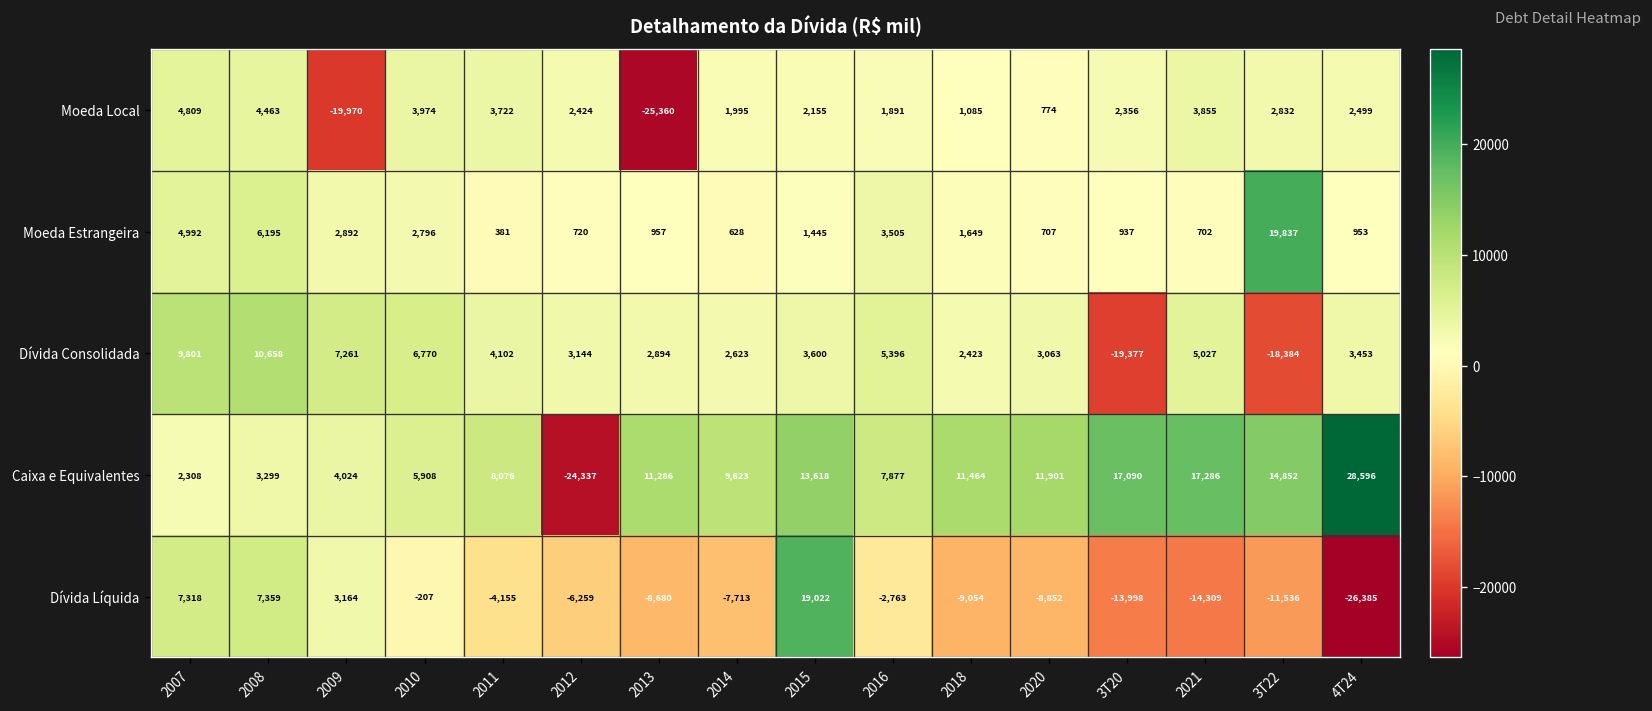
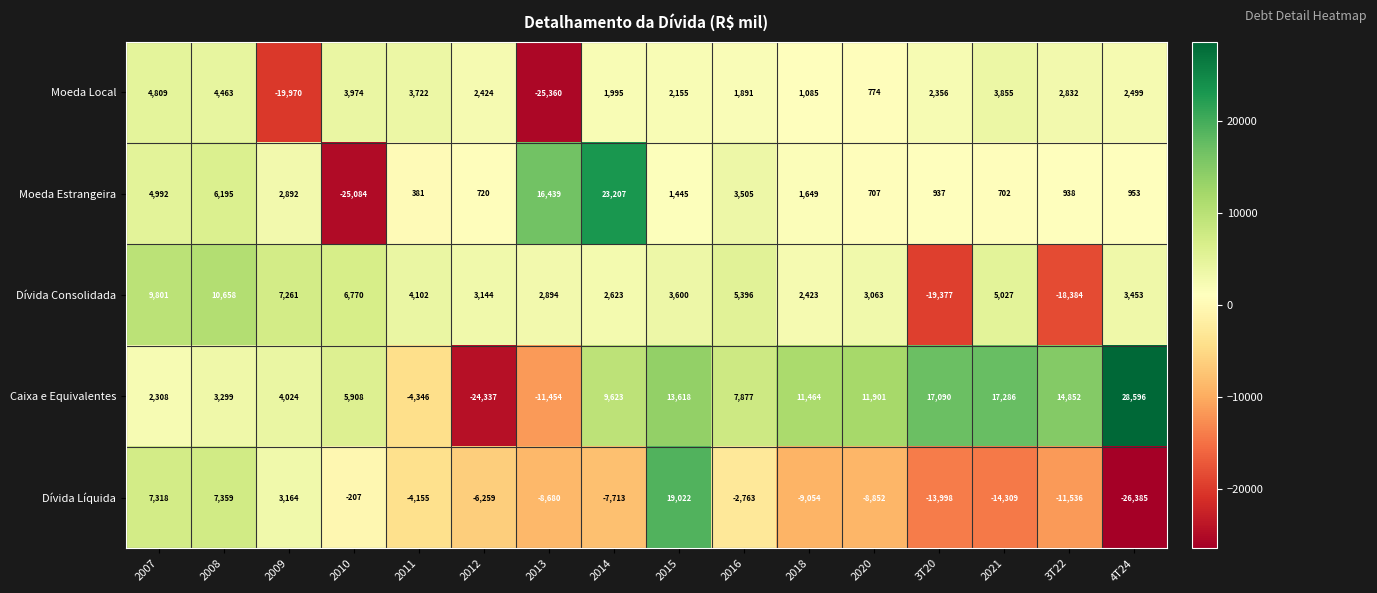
  {
    "Moeda Local": {
      "2007": "4,809",
      "2008": "4,463",
      "2009": "-19,970",
      "2010": "3,974",
      "2011": "3,722",
      "2012": "2,424",
      "2013": "-25,360",
      "2014": "1,995",
      "2015": "2,155",
      "2016": "1,891",
      "2018": "1,085",
      "2020": "774",
      "3T20": "2,356",
      "2021": "3,855",
      "3T22": "2,832",
      "4T24": "2,499"
    },
    "Moeda Estrangeira": {
      "2007": "4,992",
      "2008": "6,195",
      "2009": "2,892",
-     "2010": "2,796",
+     "2010": "-25,084",
      "2011": "381",
      "2012": "720",
-     "2013": "957",
-     "2014": "628",
+     "2013": "16,439",
+     "2014": "23,207",
      "2015": "1,445",
      "2016": "3,505",
      "2018": "1,649",
      "2020": "707",
      "3T20": "937",
      "2021": "702",
-     "3T22": "19,837",
+     "3T22": "938",
      "4T24": "953"
    },
    "Dívida Consolidada": {
      "2007": "9,801",
      "2008": "10,658",
      "2009": "7,261",
      "2010": "6,770",
      "2011": "4,102",
      "2012": "3,144",
      "2013": "2,894",
      "2014": "2,623",
      "2015": "3,600",
      "2016": "5,396",
      "2018": "2,423",
      "2020": "3,063",
      "3T20": "-19,377",
      "2021": "5,027",
      "3T22": "-18,384",
      "4T24": "3,453"
    },
    "Caixa e Equivalentes": {
      "2007": "2,308",
      "2008": "3,299",
      "2009": "4,024",
      "2010": "5,908",
-     "2011": "8,076",
+     "2011": "-4,346",
      "2012": "-24,337",
-     "2013": "11,286",
+     "2013": "-11,454",
      "2014": "9,623",
      "2015": "13,618",
      "2016": "7,877",
      "2018": "11,464",
      "2020": "11,901",
      "3T20": "17,090",
      "2021": "17,286",
      "3T22": "14,852",
      "4T24": "28,596"
    },
    "Dívida Líquida": {
      "2007": "7,318",
      "2008": "7,359",
      "2009": "3,164",
      "2010": "-207",
      "2011": "-4,155",
      "2012": "-6,259",
      "2013": "-8,680",
      "2014": "-7,713",
      "2015": "19,022",
      "2016": "-2,763",
      "2018": "-9,054",
      "2020": "-8,852",
      "3T20": "-13,998",
      "2021": "-14,309",
      "3T22": "-11,536",
      "4T24": "-26,385"
    }
  }
